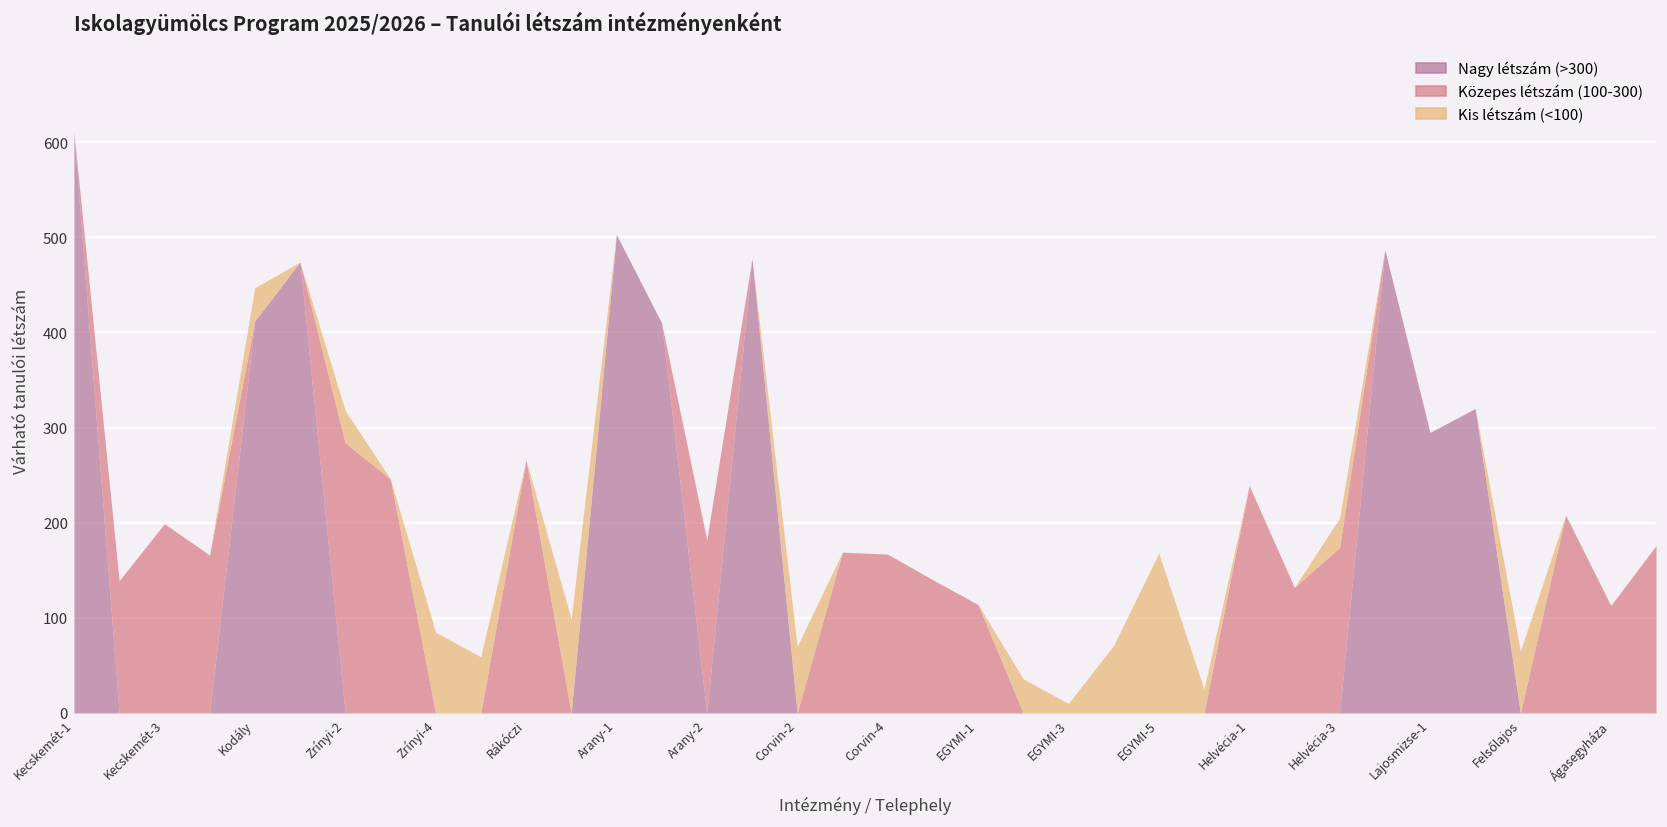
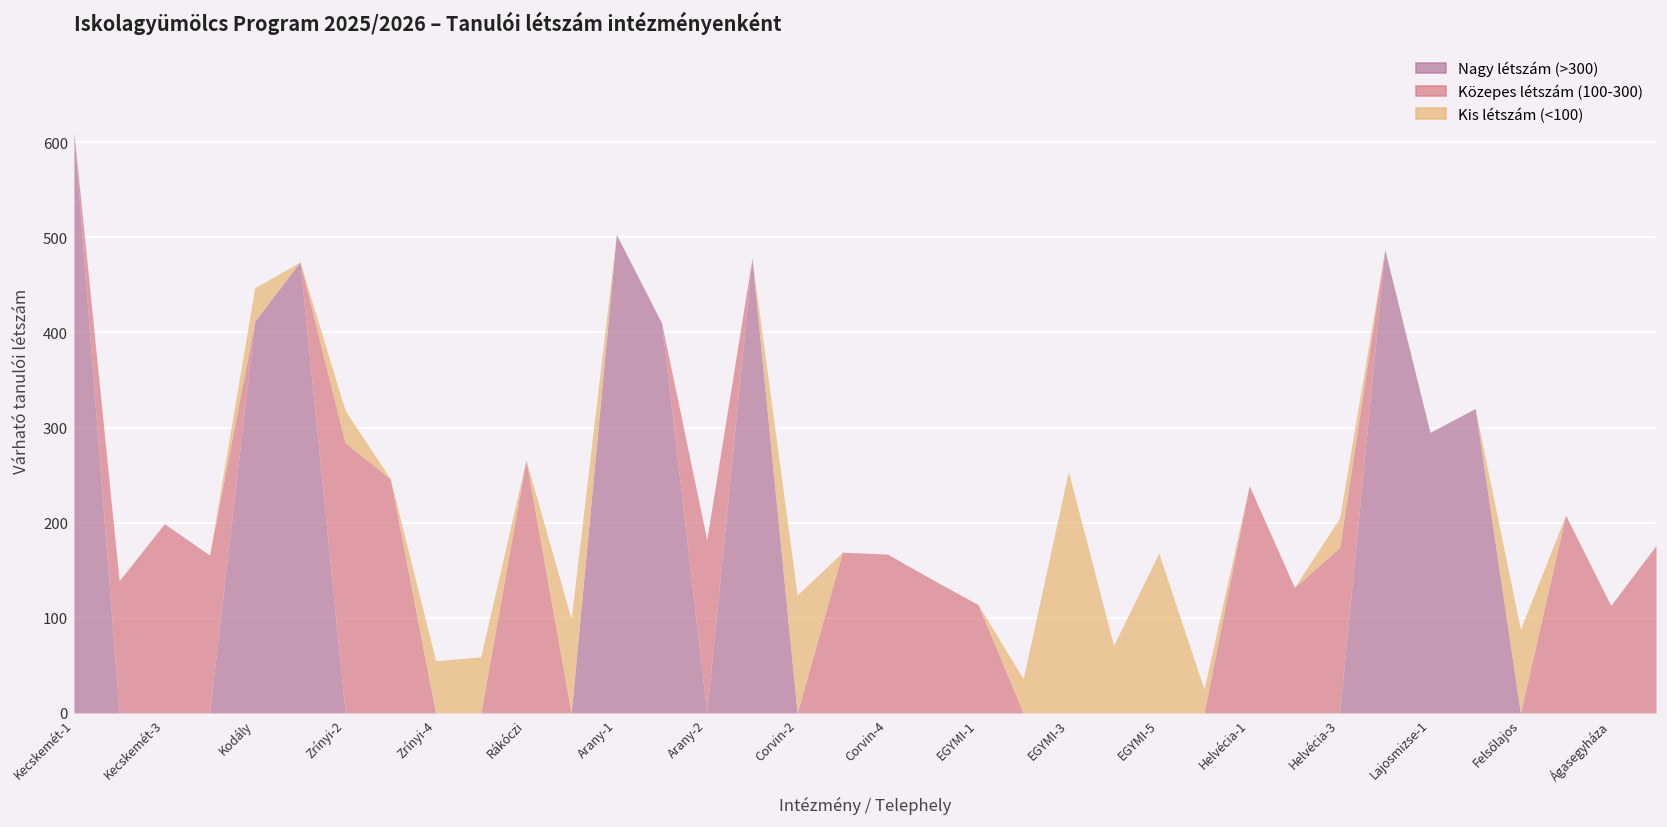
  {
    "Kis létszám (<100)": {
      "Kodály": 40,
      "Zrínyi-2": 30,
-     "Zrínyi-4": 90,
-     "Corvin-2": 70,
-     "EGYMI-3": 10,
+     "Zrínyi-4": 60,
+     "Corvin-2": 120,
+     "EGYMI-3": 250,
      "EGYMI-5": 170,
      "Helvécia-3": 30,
-     "Felsőlajos": 70
+     "Felsőlajos": 90
    }
  }
